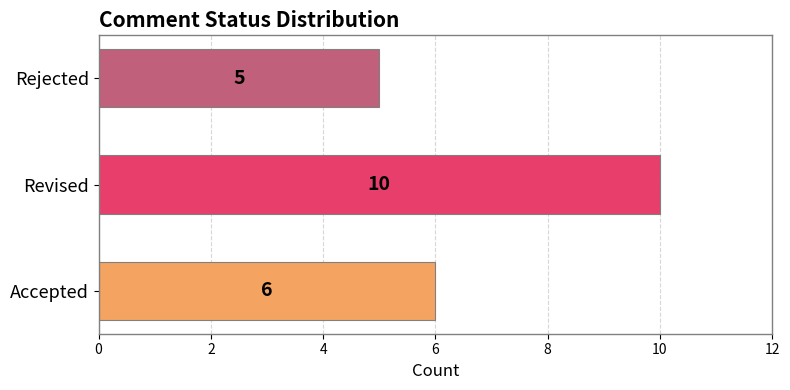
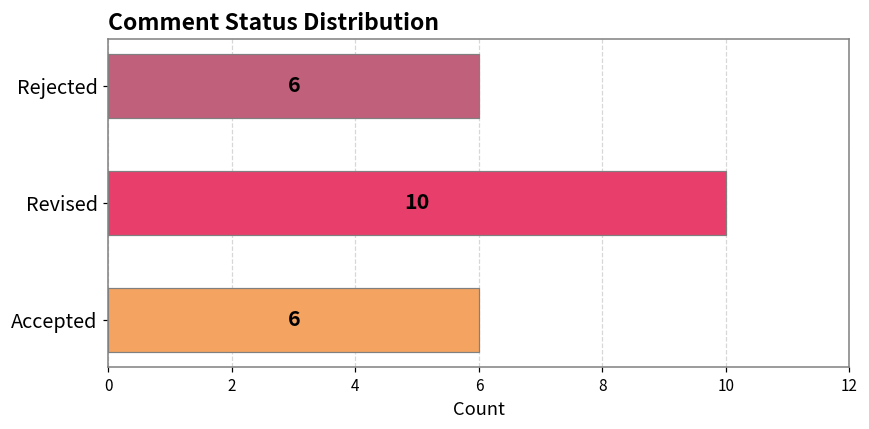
  {
-   "Rejected": 5,
+   "Rejected": 6,
    "Revised": 10,
    "Accepted": 6
  }
